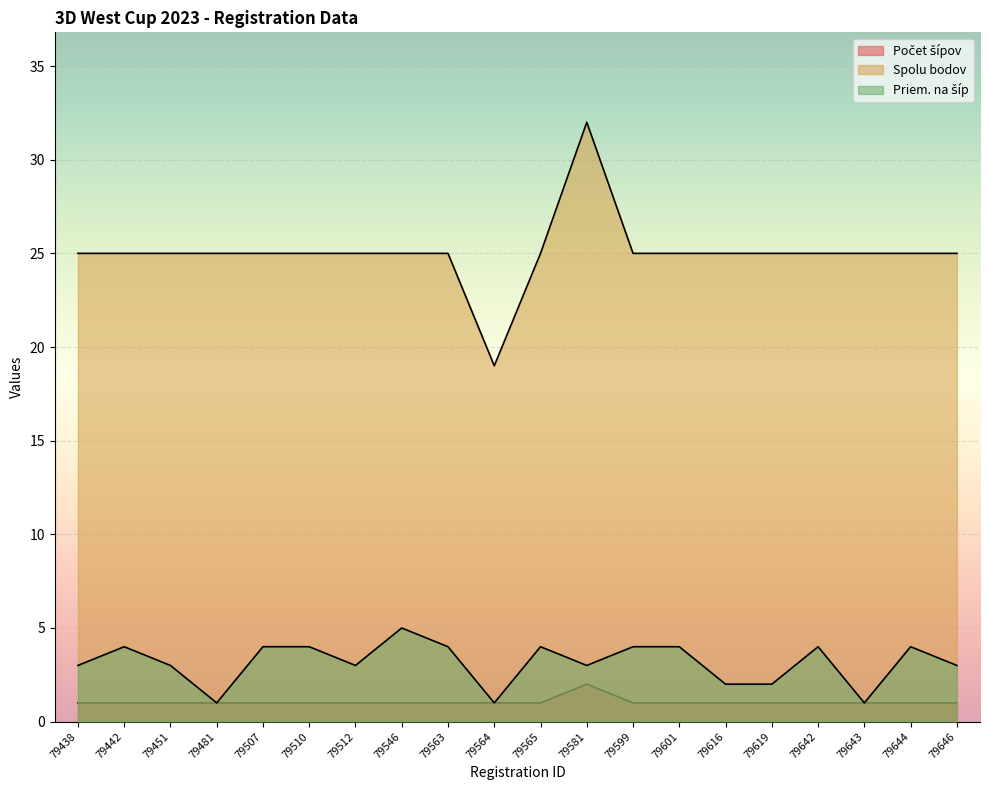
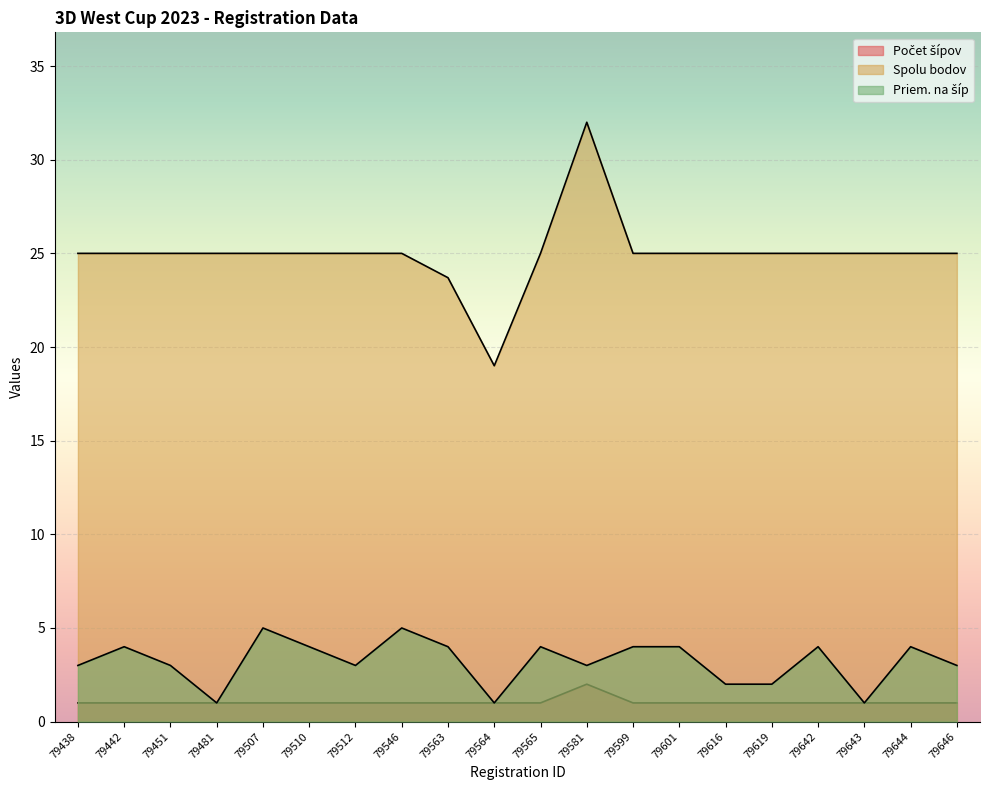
  {
    "Počet šípov": {
      "79438": 1.0,
      "79442": 1.0,
      "79451": 1.0,
      "79507": 1.0,
      "79510": 1.0,
      "79512": 1.0,
      "79546": 1.0,
      "79563": 1.0,
      "79565": 1.0,
      "79581": 2.0,
      "79599": 1.0,
      "79601": 1.0,
      "79616": 1.0,
      "79619": 1.0,
      "79642": 1.0,
      "79644": 1.0,
      "79646": 1.0
    },
    "Spolu bodov": {
      "79438": 25.0,
      "79442": 25.0,
      "79451": 25.0,
      "79481": 25.0,
      "79507": 25.0,
      "79510": 25.0,
      "79512": 25.0,
      "79546": 25.0,
-     "79563": 25.0,
+     "79563": 23.7,
      "79564": 19.0,
      "79565": 25.0,
      "79581": 32.0,
      "79599": 25.0,
      "79601": 25.0,
      "79616": 25.0,
      "79619": 25.0,
      "79642": 25.0,
      "79643": 25.0,
      "79644": 25.0,
      "79646": 25.0
    },
    "Priem. na šíp": {
      "79438": 3,
      "79442": 4,
      "79451": 3,
-     "79507": 4,
+     "79507": 5,
      "79510": 4,
      "79512": 3,
      "79546": 5,
      "79563": 4,
      "79565": 4,
      "79581": 3,
      "79599": 4,
      "79601": 4,
      "79616": 2,
      "79619": 2,
      "79642": 4,
      "79644": 4,
      "79646": 3
    }
  }
